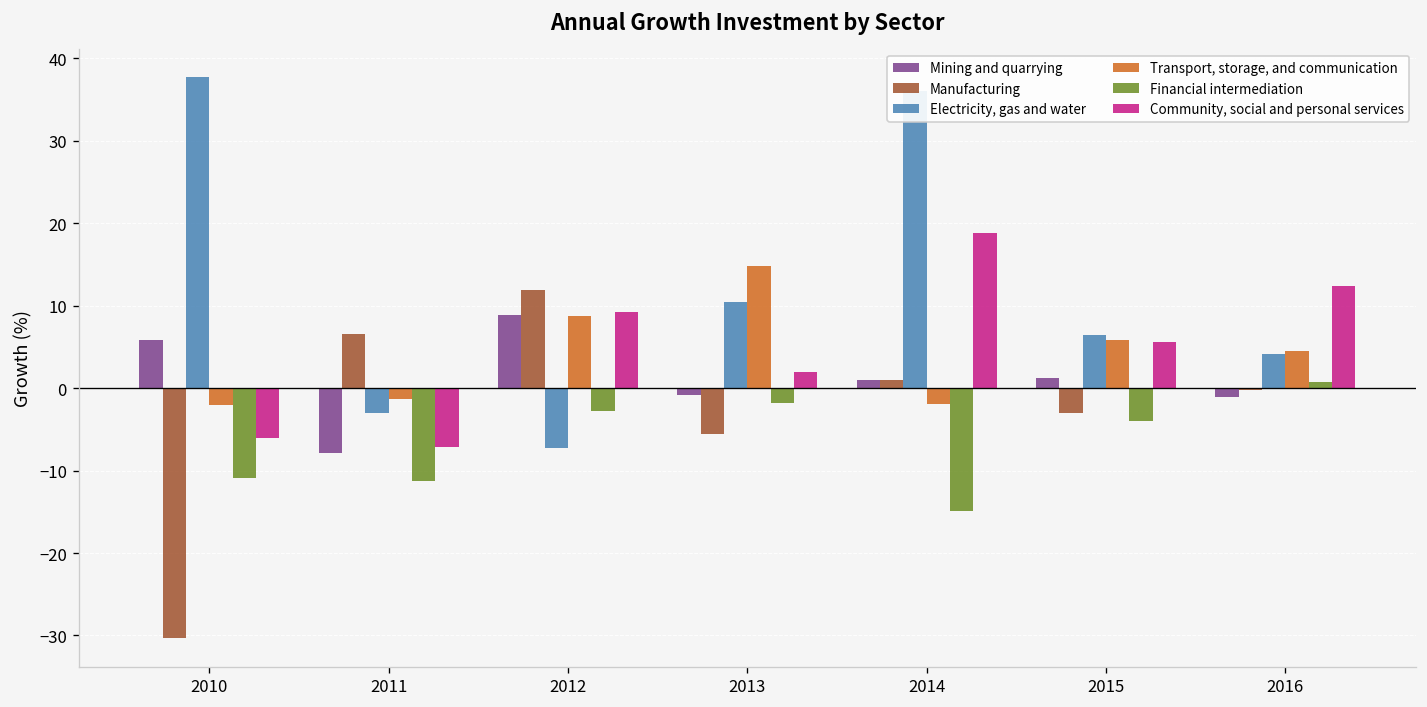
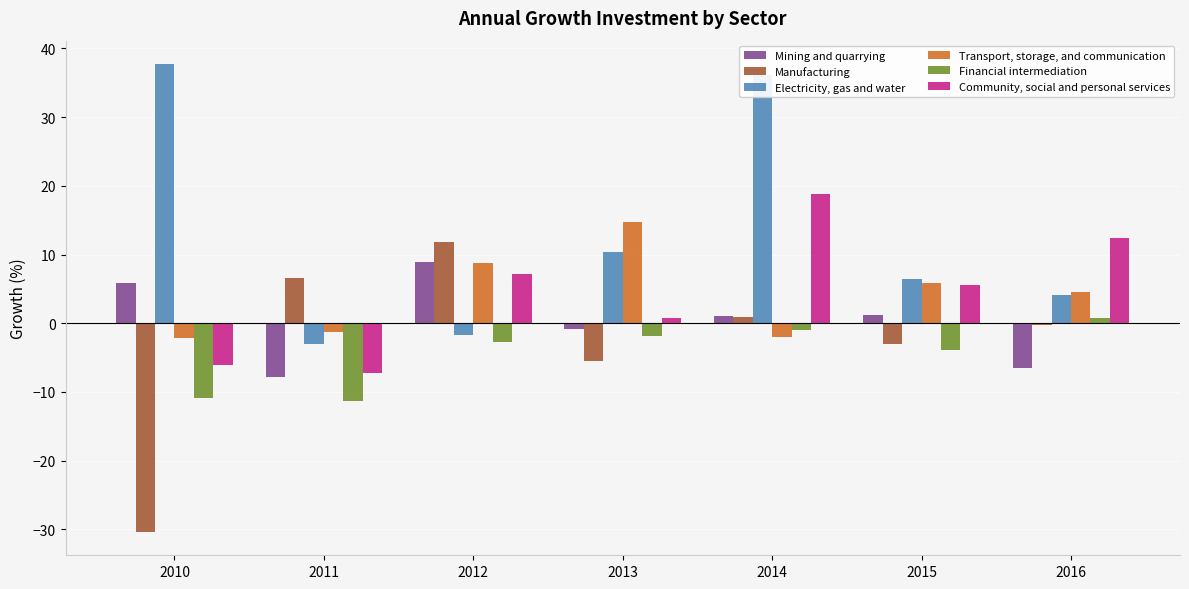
  {
    "Mining and quarrying": {
      "2010": 6,
      "2011": -8,
      "2012": 9,
      "2013": -1,
      "2014": 1,
      "2015": 1,
-     "2016": -1
+     "2016": -7
    },
    "Electricity, gas and water": {
      "2010": 38,
      "2011": -3,
-     "2012": -7,
+     "2012": -2,
      "2013": 10,
      "2015": 6,
      "2016": 4
    },
    "Financial intermediation": {
      "2010": -11,
      "2011": -11,
      "2012": -3,
      "2013": -2,
-     "2014": -15,
+     "2014": -1,
      "2015": -4,
      "2016": 1
    },
    "Community, social and personal services": {
      "2010": -6,
      "2011": -7,
-     "2012": 9,
-     "2013": 2,
+     "2012": 7,
+     "2013": 1,
      "2014": 19,
      "2015": 6,
      "2016": 12
    }
  }
